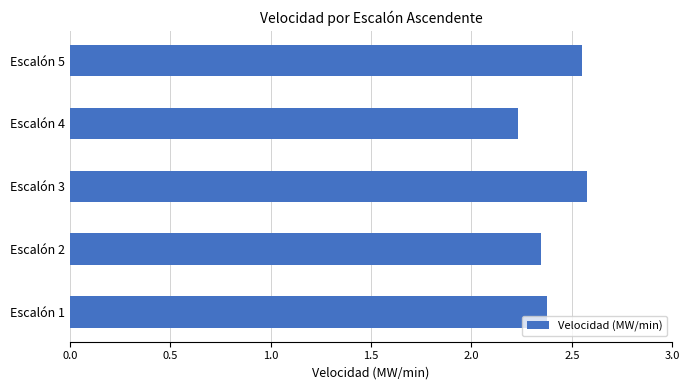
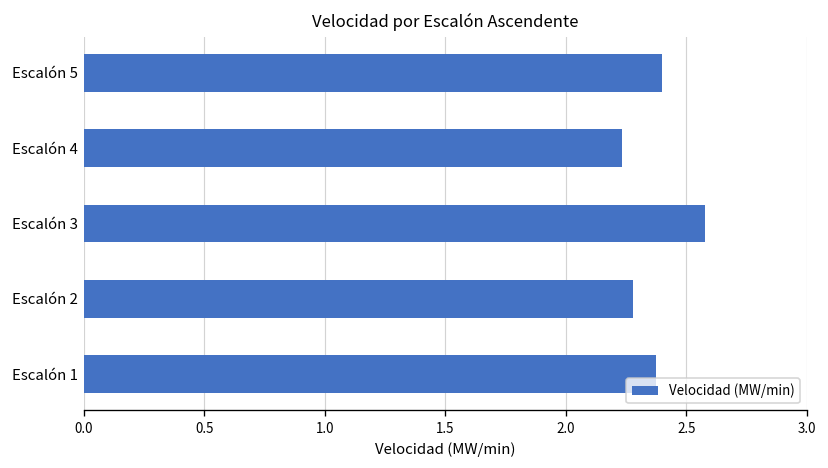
  {
-   "Escalón 5": 2.55,
+   "Escalón 5": 2.40,
    "Escalón 4": 2.23,
    "Escalón 3": 2.58,
-   "Escalón 2": 2.35,
+   "Escalón 2": 2.28,
    "Escalón 1": 2.38
  }
